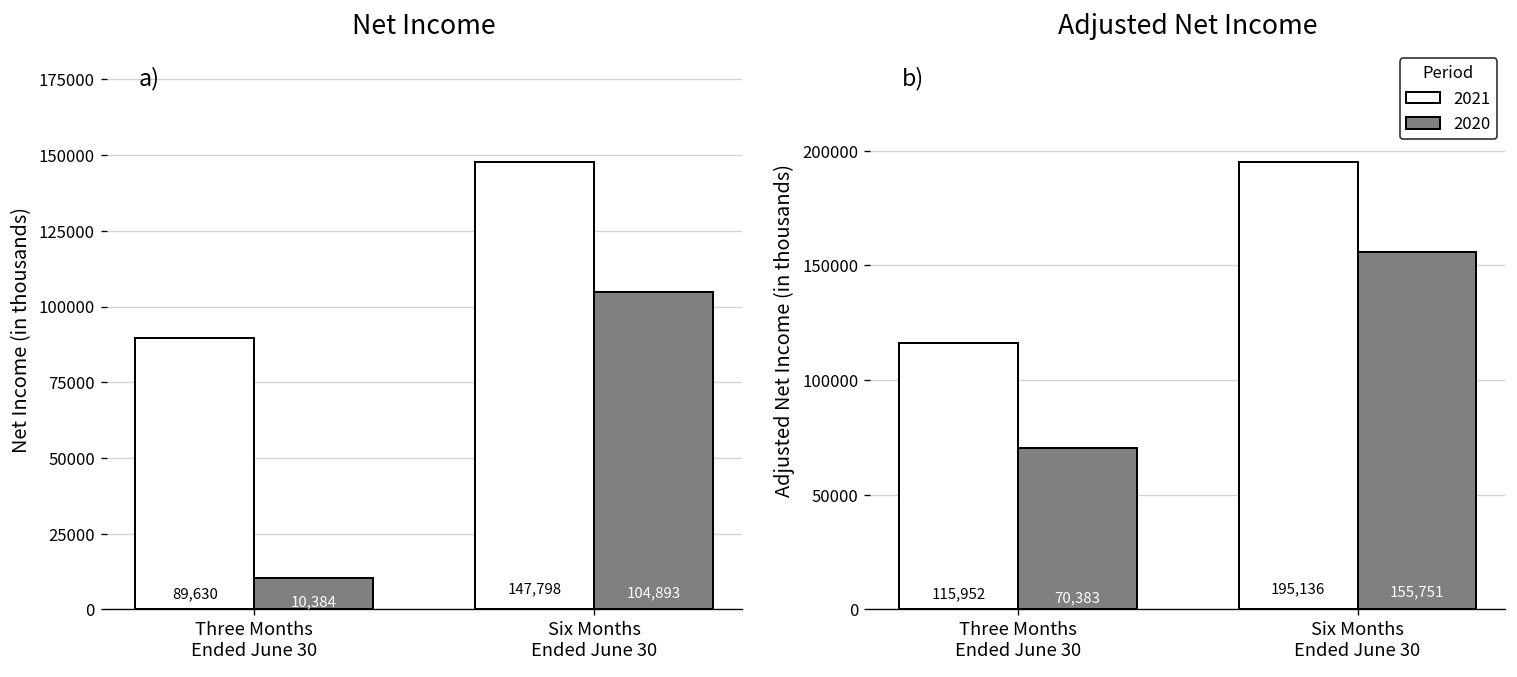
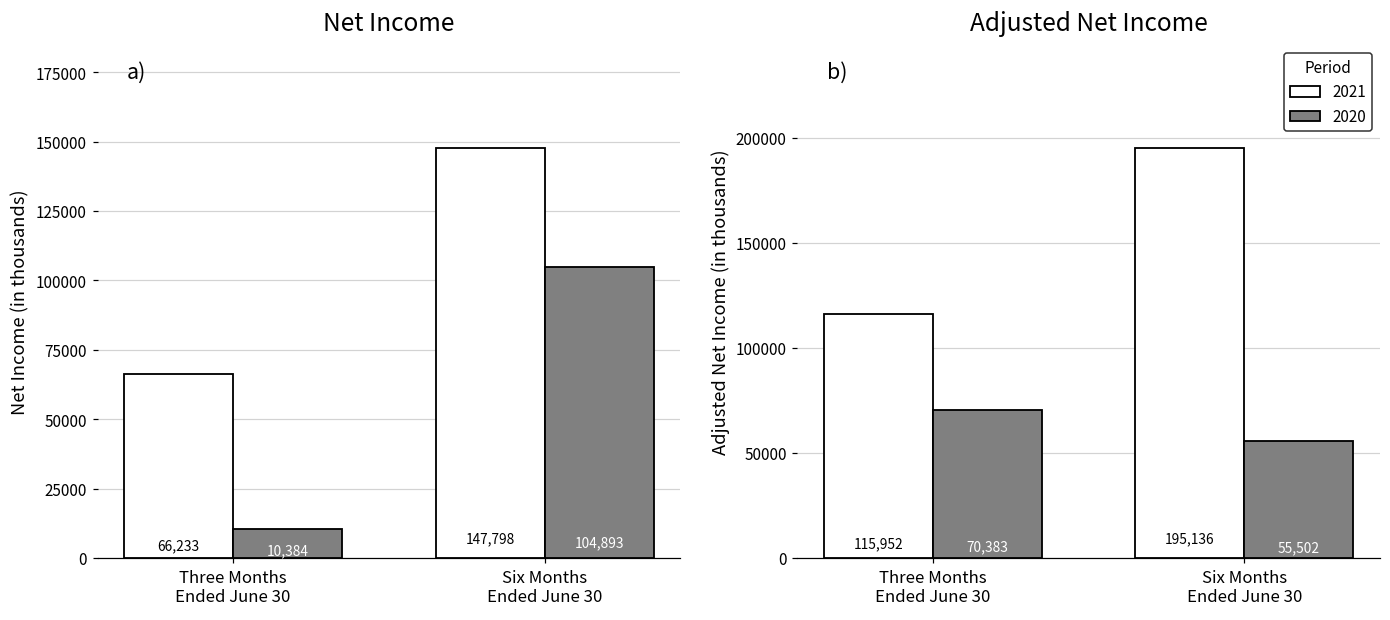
  {
    "Net Income": {
      "2021": {
-       "Three Months Ended June 30": "89,630",
+       "Three Months Ended June 30": "66,233",
        "Six Months Ended June 30": "147,798"
      },
      "2020": {
        "Three Months Ended June 30": "10,384",
        "Six Months Ended June 30": "104,893"
      }
    },
    "Adjusted Net Income": {
      "2021": {
        "Three Months Ended June 30": "115,952",
        "Six Months Ended June 30": "195,136"
      },
      "2020": {
        "Three Months Ended June 30": "70,383",
-       "Six Months Ended June 30": "155,751"
+       "Six Months Ended June 30": "55,502"
      }
    }
  }
